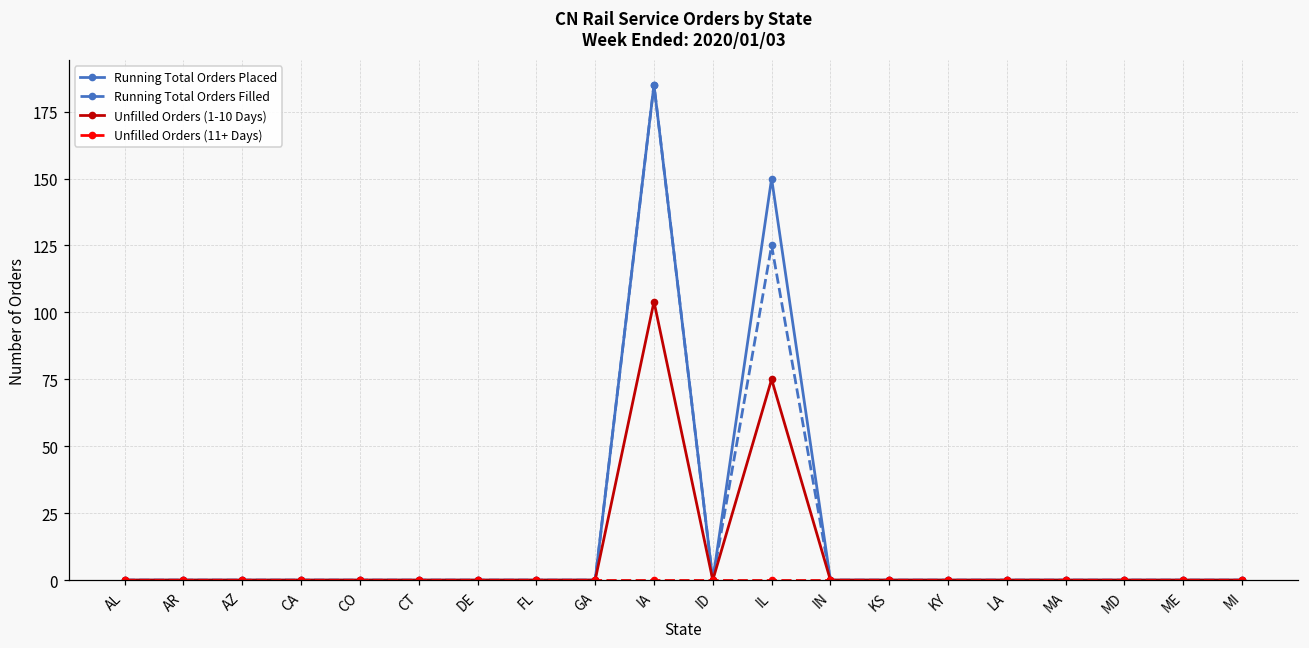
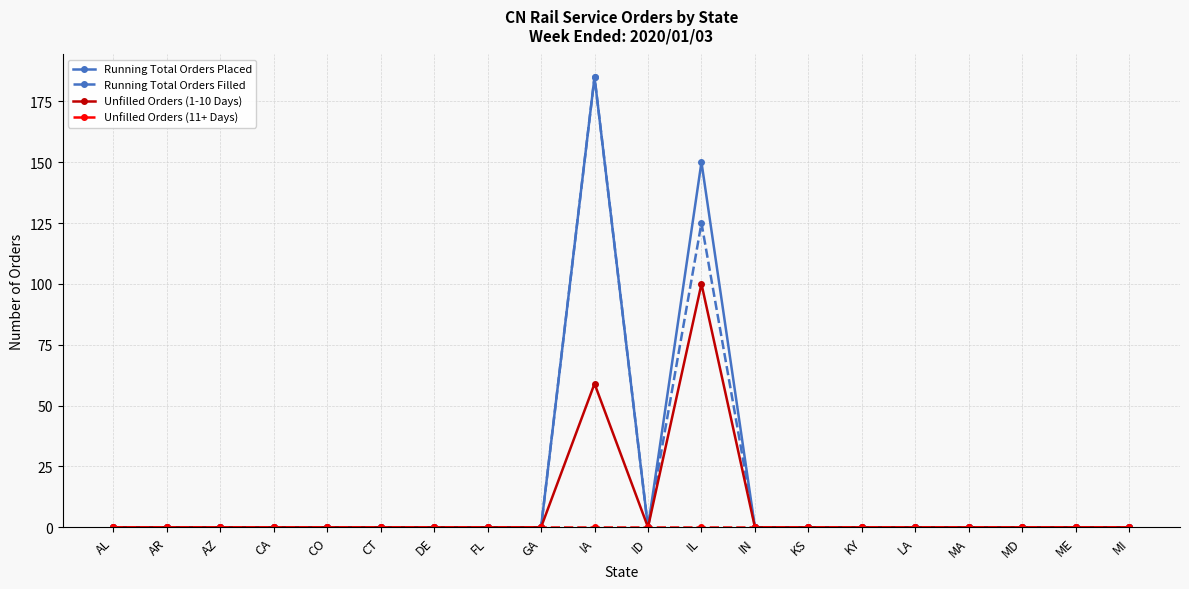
  {
    "Unfilled Orders (1-10 Days)": {
-     "IA": 104,
-     "IL": 75
+     "IA": 59,
+     "IL": 100
    },
    "Unfilled Orders (11+ Days)": {
      "IA": 0,
      "IL": 0
    }
  }
